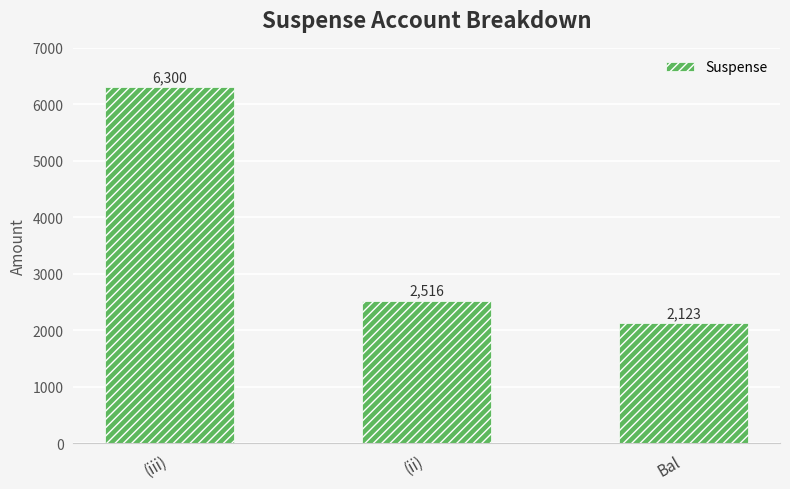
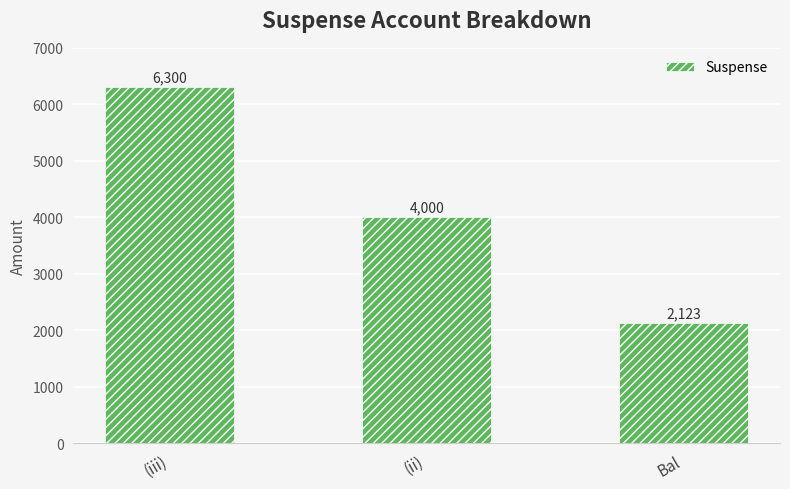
  {
    "(iii)": "6,300",
-   "(ii)": "2,516",
+   "(ii)": "4,000",
    "Bal": "2,123"
  }
